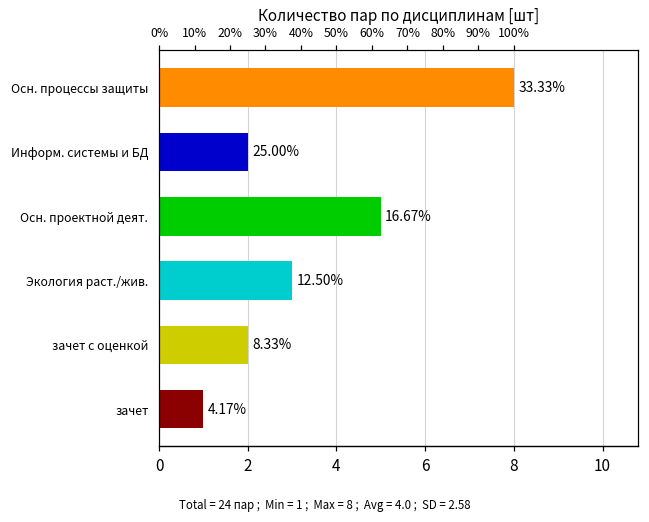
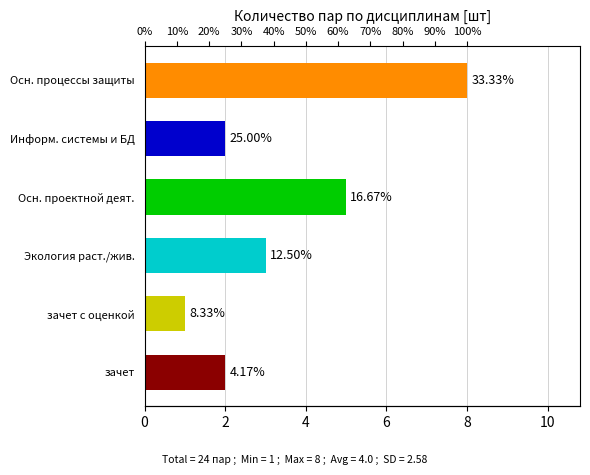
  {
-   "зачет с оценкой": 2,
-   "зачет": 1
+   "зачет с оценкой": 1,
+   "зачет": 2
  }
